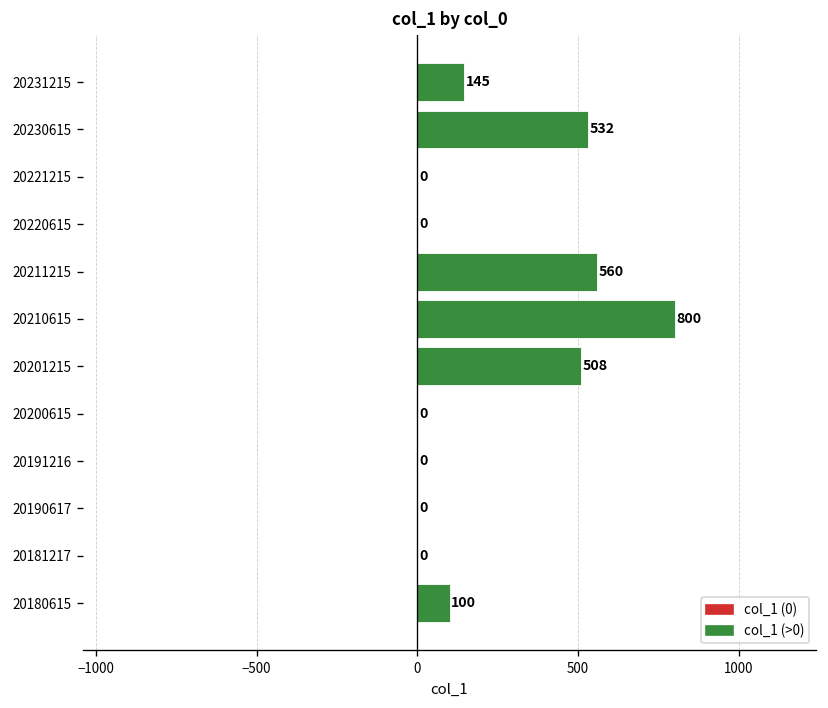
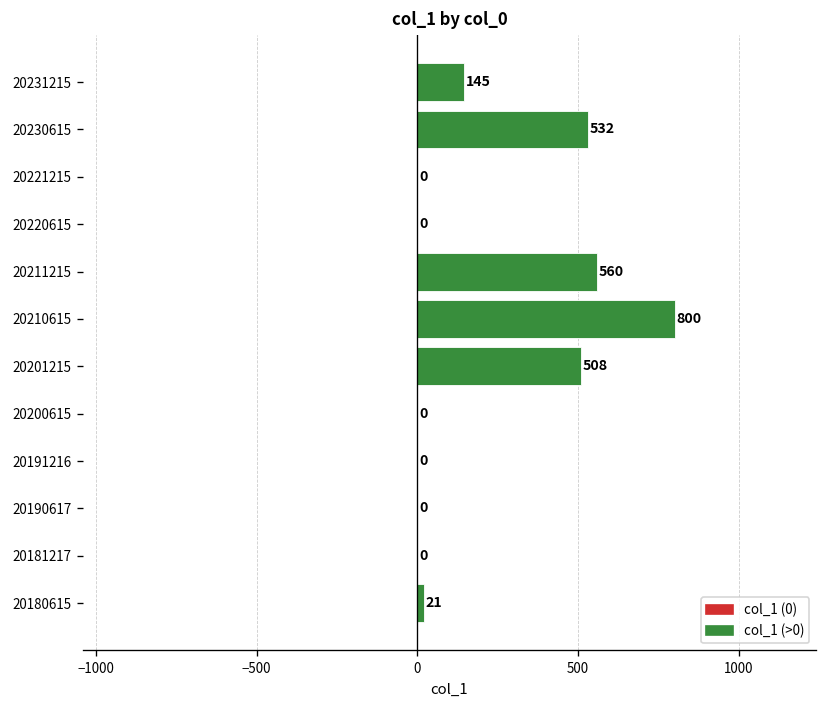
  {
    "20231215": 145,
    "20230615": 532,
    "20221215": 0,
    "20220615": 0,
    "20211215": 560,
    "20210615": 800,
    "20201215": 508,
    "20200615": 0,
    "20191216": 0,
    "20190617": 0,
    "20181217": 0,
-   "20180615": 100
+   "20180615": 21
  }
